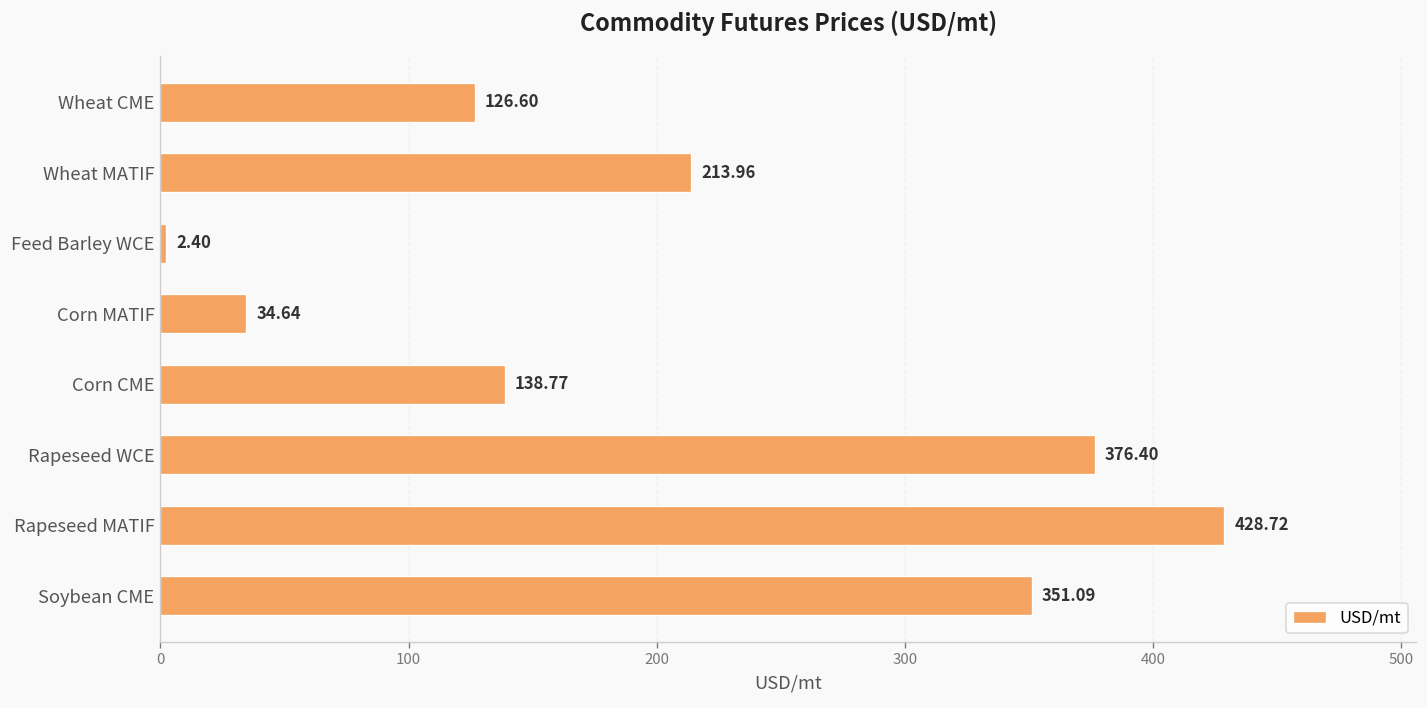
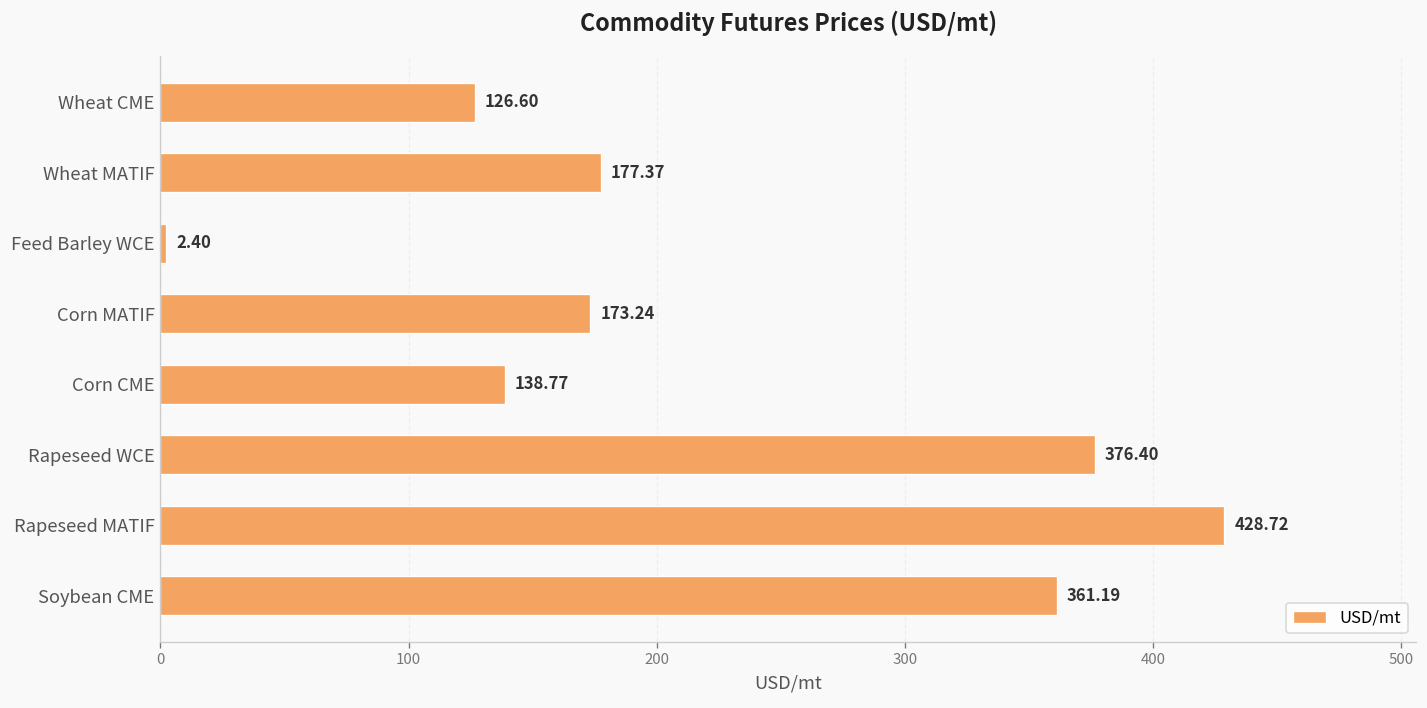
  {
    "Wheat CME": 126.60,
-   "Wheat MATIF": 213.96,
+   "Wheat MATIF": 177.37,
    "Feed Barley WCE": 2.40,
-   "Corn MATIF": 34.64,
+   "Corn MATIF": 173.24,
    "Corn CME": 138.77,
    "Rapeseed WCE": 376.40,
    "Rapeseed MATIF": 428.72,
-   "Soybean CME": 351.09
+   "Soybean CME": 361.19
  }
